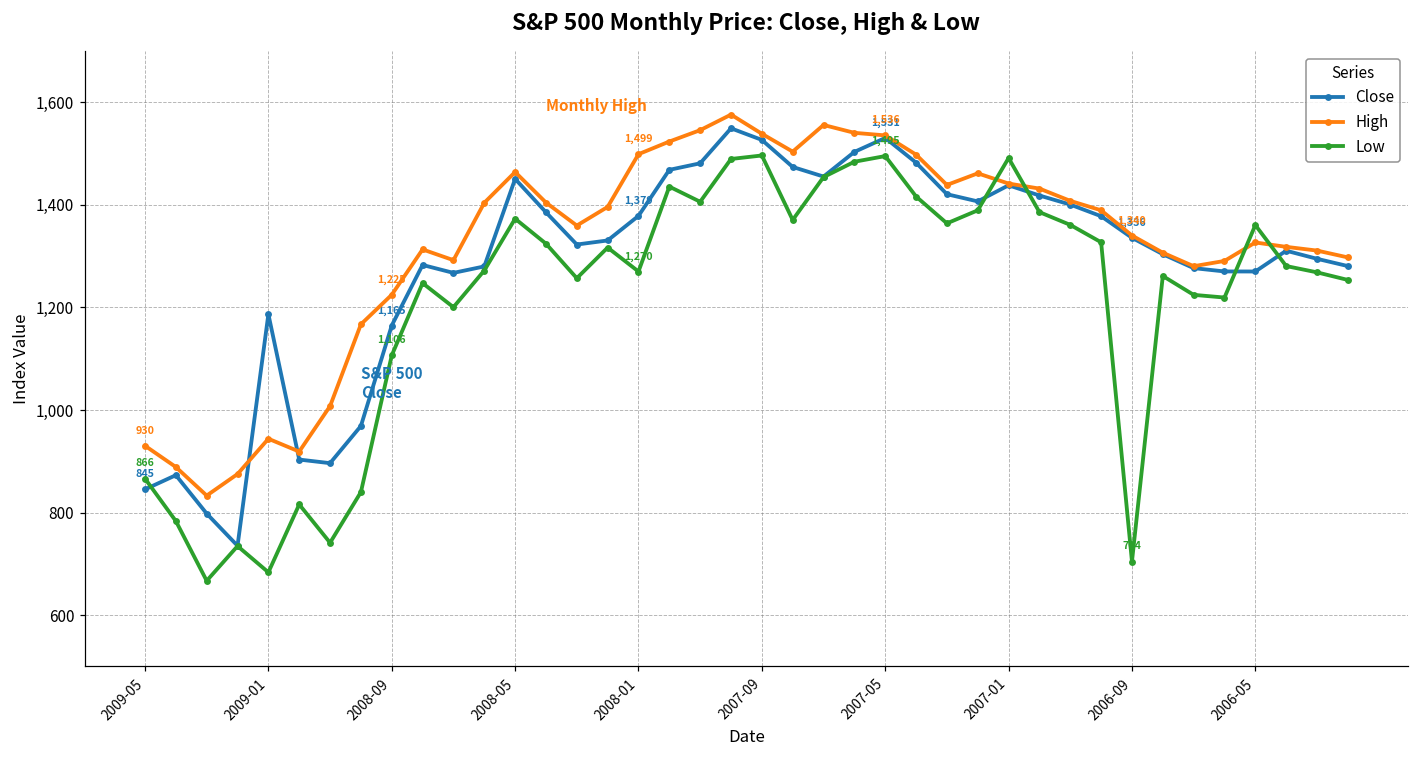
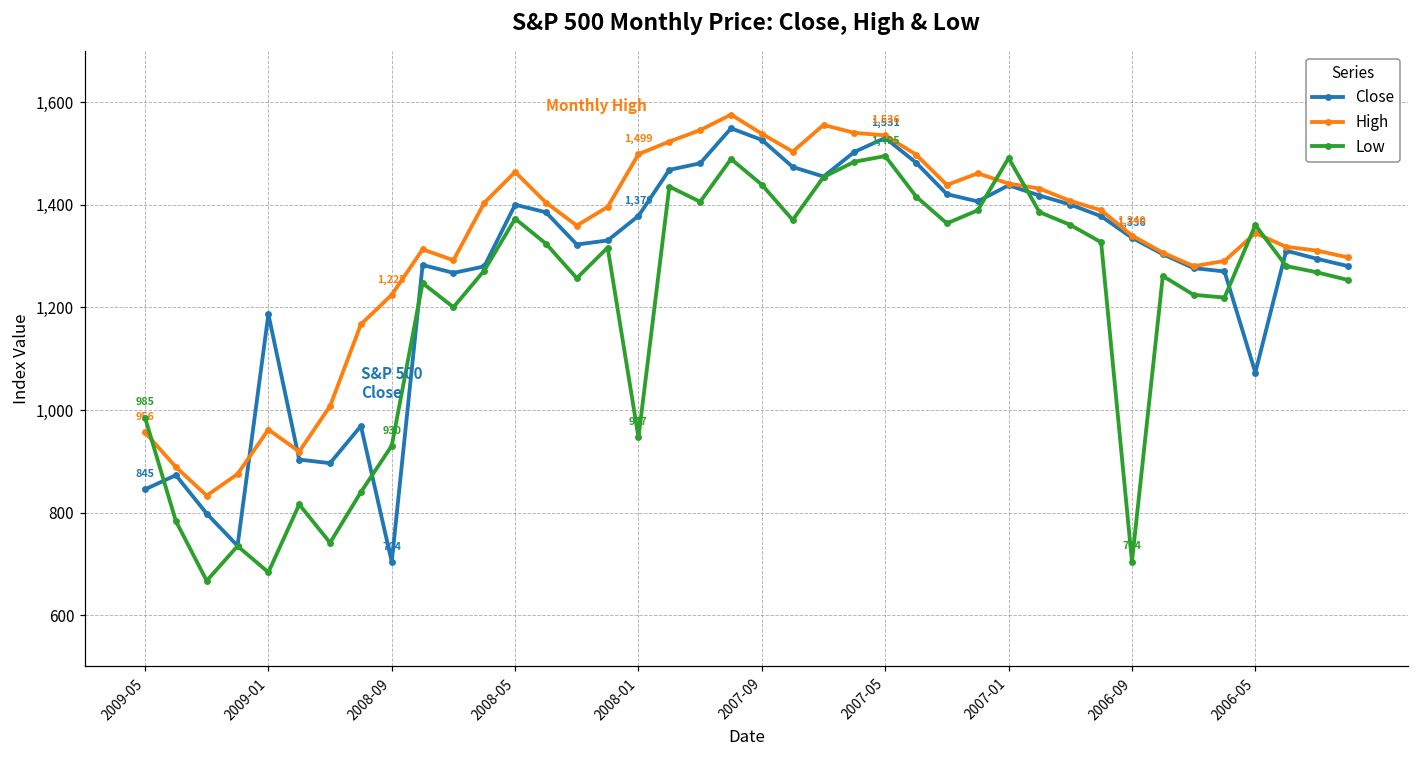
  {
    "Close": {
-     "2008-09": "1,165",
-     "2008-05": "1,450",
+     "2008-09": "704",
+     "2008-05": "1,400",
      "2008-01": "1,379",
-     "2006-05": "1,270"
+     "2006-05": "1,070"
    },
    "High": {
-     "2009-05": "930",
-     "2009-01": "940",
+     "2009-05": "956",
+     "2009-01": "960",
      "2008-09": "1,225",
      "2008-01": "1,499",
-     "2006-05": "1,330"
+     "2006-05": "1,340"
    },
    "Low": {
-     "2009-05": "866",
-     "2008-09": "1,106",
-     "2008-01": "1,270",
-     "2007-09": "1,500",
+     "2009-05": "985",
+     "2008-09": "930",
+     "2008-01": "947",
+     "2007-09": "1,440",
      "2006-09": "704"
    }
  }
